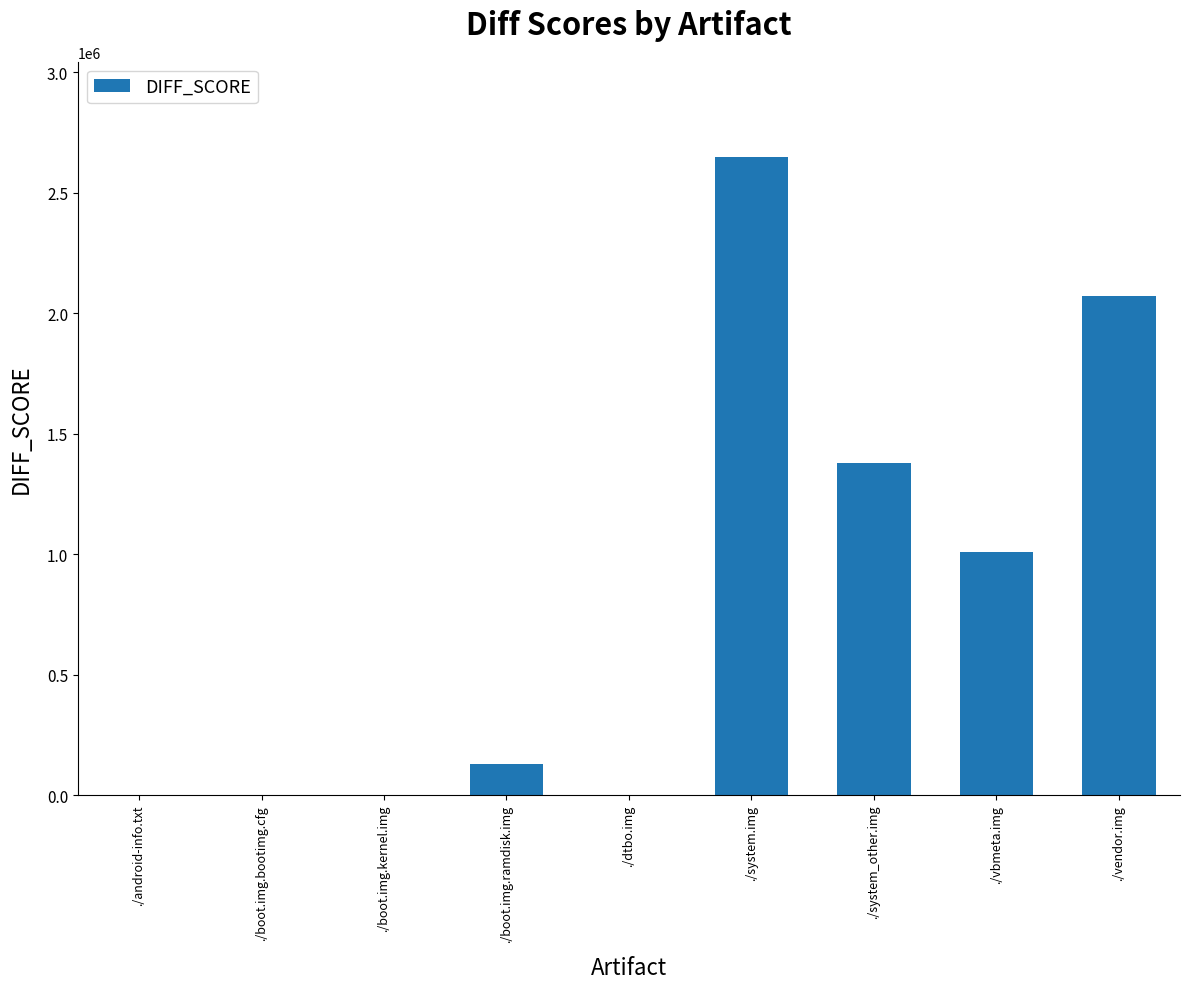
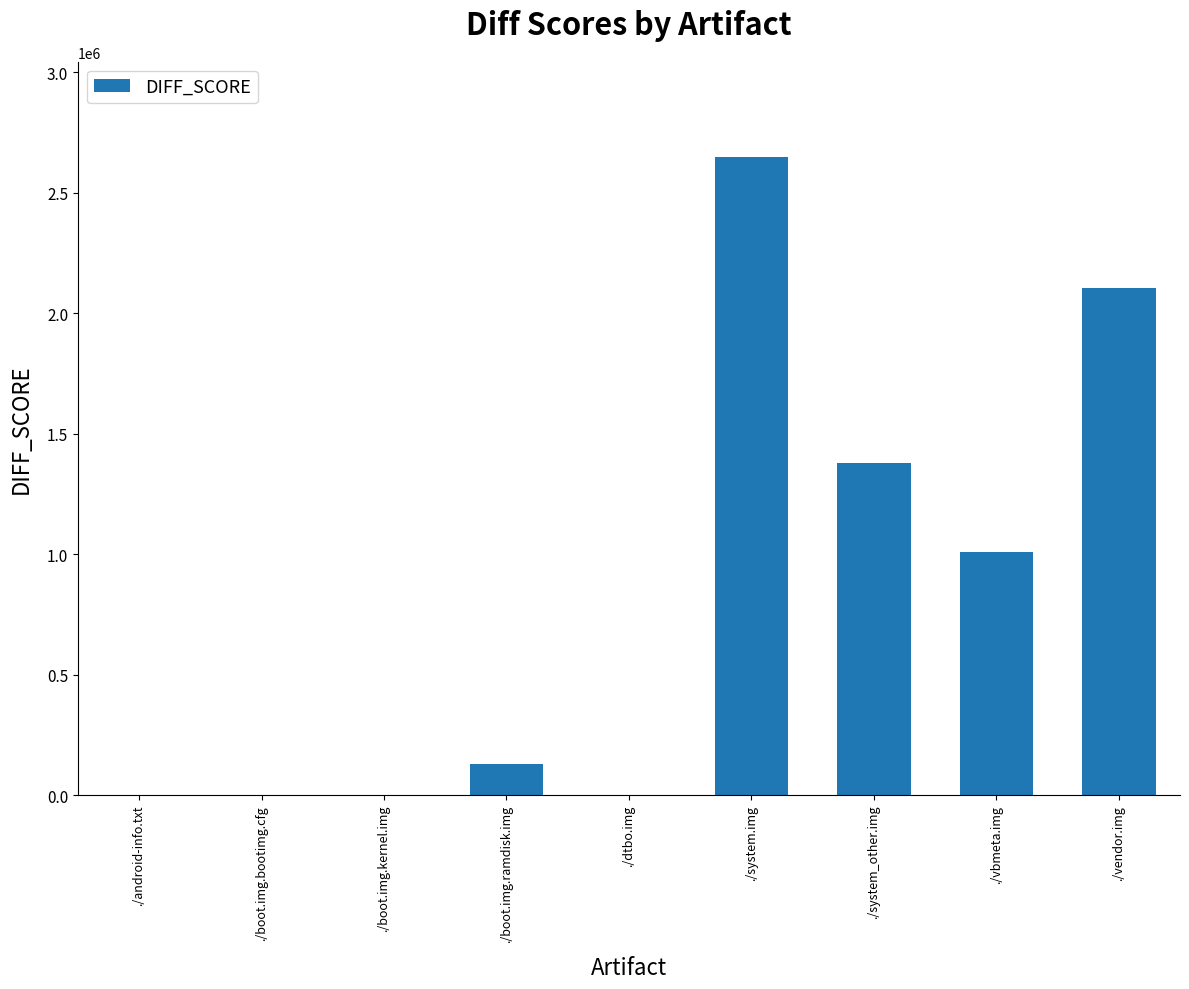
  {
    "./boot.img.bootimg.cfg": 0,
    "./boot.img.kernel.img": 0,
    "./boot.img.ramdisk.img": 130000,
    "./system.img": 2650000,
    "./system_other.img": 1380000,
    "./vbmeta.img": 1010000,
-   "./vendor.img": 2070000
+   "./vendor.img": 2110000
  }
